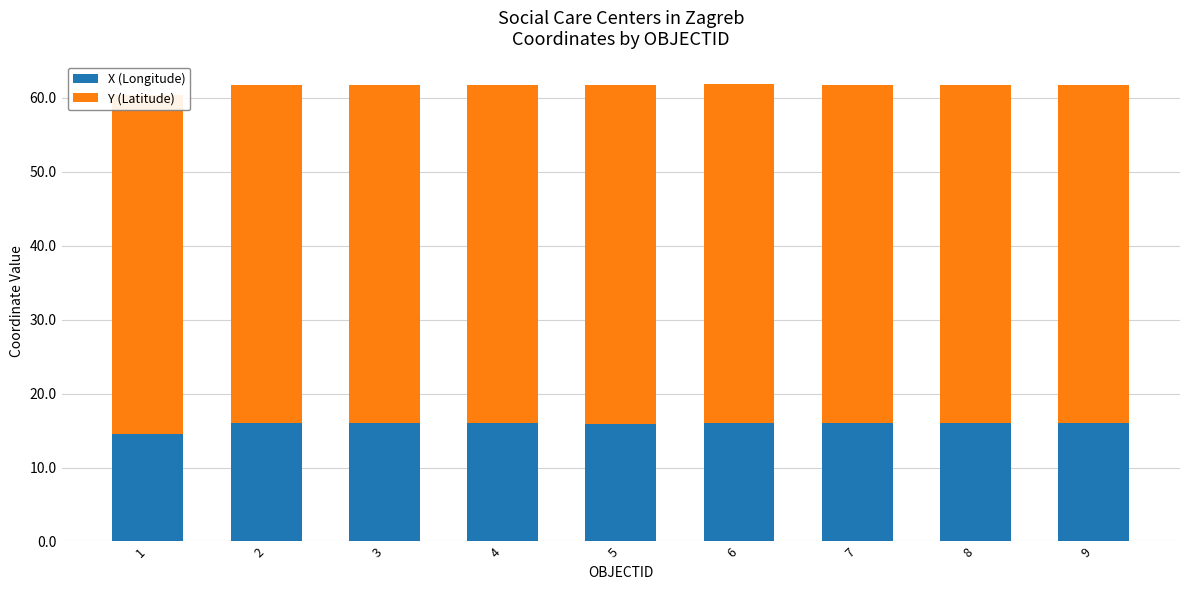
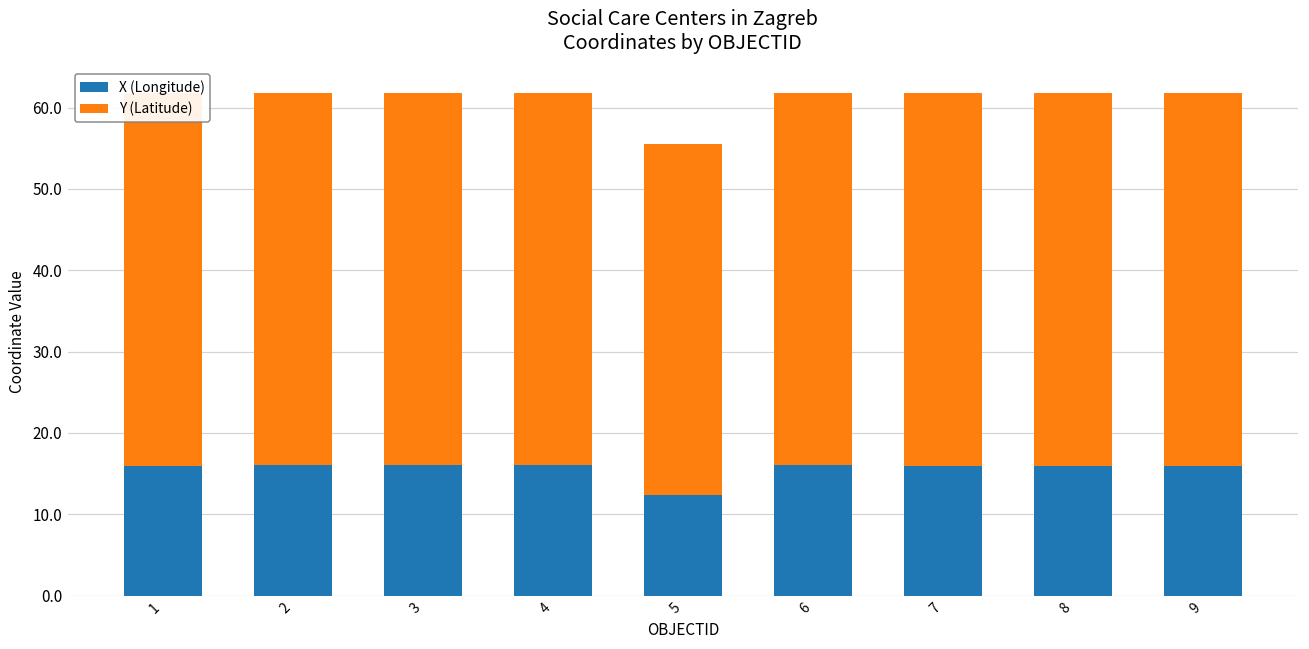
  {
    "X (Longitude)": {
-     "1": 15,
+     "1": 16,
      "2": 16,
      "3": 16,
      "4": 16,
-     "5": 16,
+     "5": 12,
      "6": 16,
      "7": 16,
      "8": 16,
      "9": 16
    },
    "Y (Latitude)": {
      "2": 46,
      "3": 46,
      "4": 46,
-     "5": 46,
+     "5": 43,
      "6": 46,
      "7": 46,
      "8": 46,
      "9": 46
    }
  }
